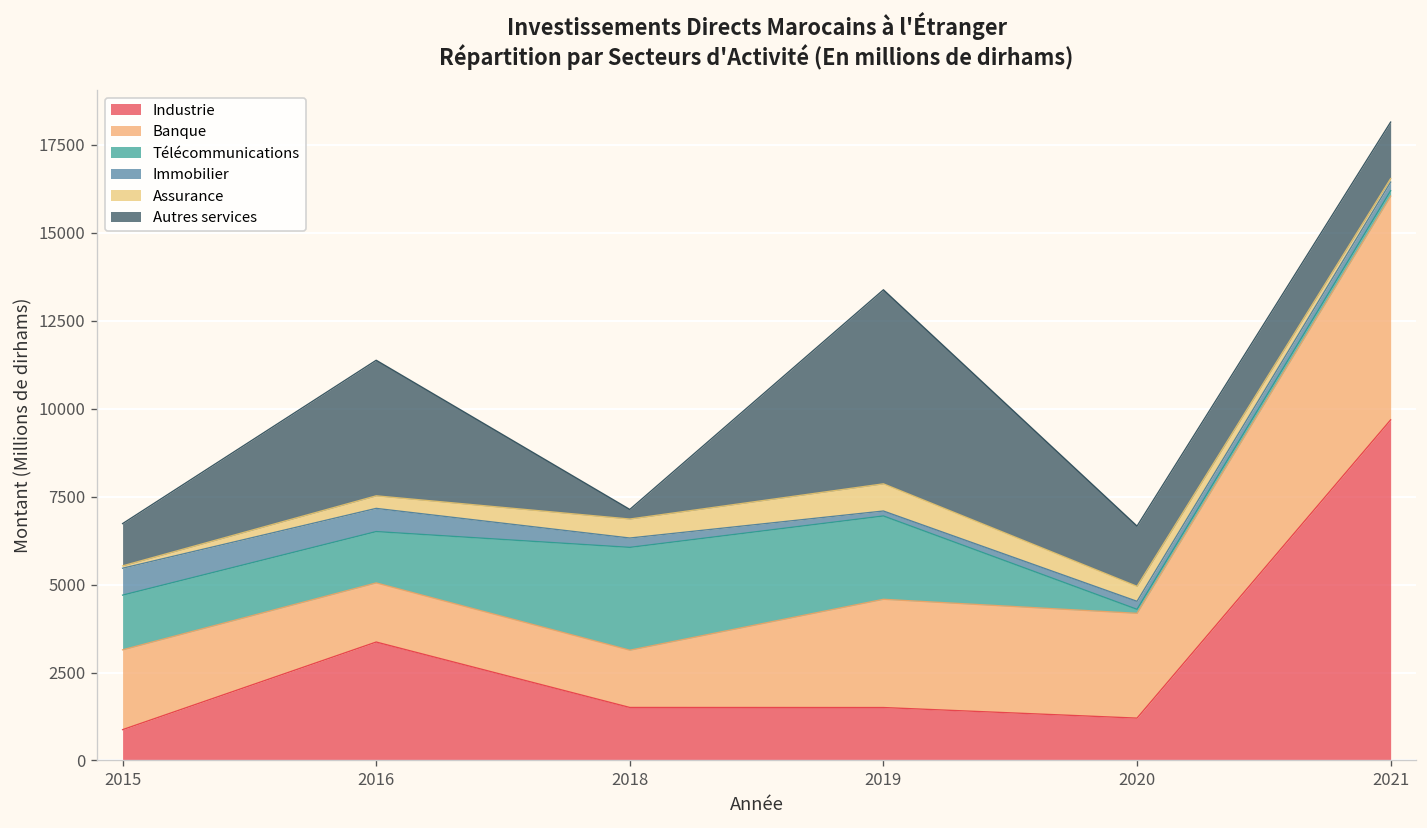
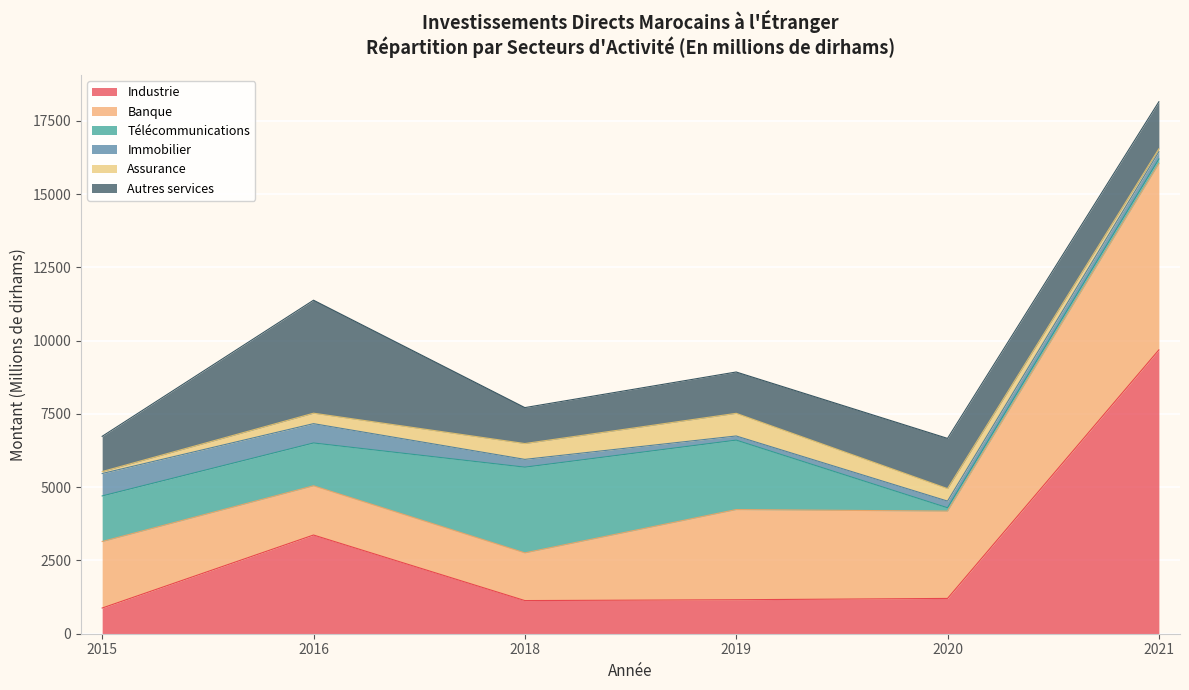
  {
    "Industrie": {
      "2015": 900,
      "2016": 3400,
-     "2018": 1500,
-     "2019": 1500,
+     "2018": 1100,
+     "2019": 1200,
      "2020": 1200,
      "2021": 9700
    },
    "Autres services": {
      "2015": 1200,
      "2016": 3900,
-     "2018": 300,
-     "2019": 5500,
+     "2018": 1200,
+     "2019": 1400,
      "2020": 1700,
      "2021": 1600
    }
  }
